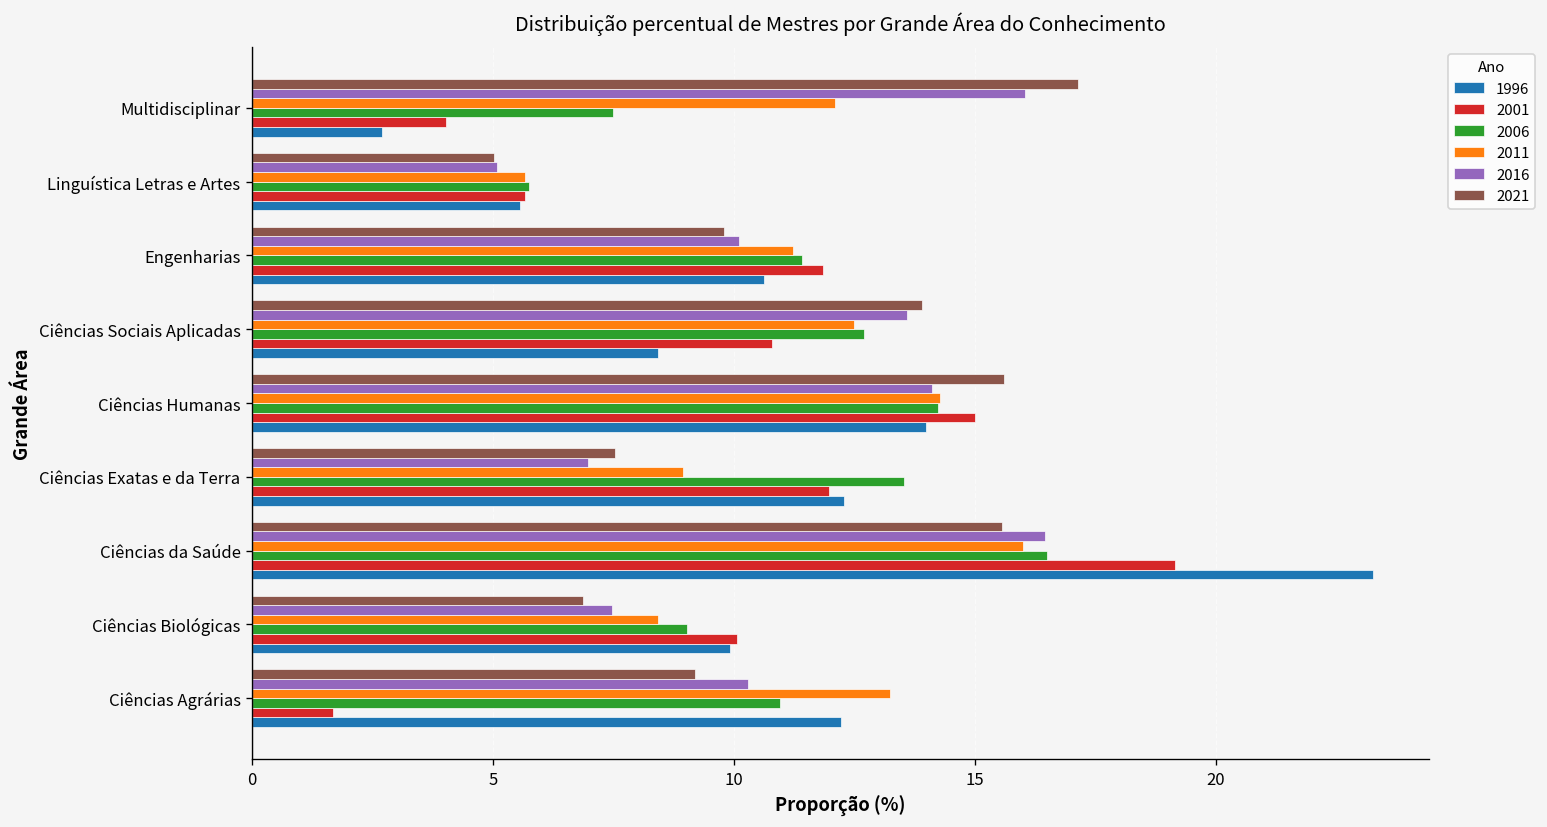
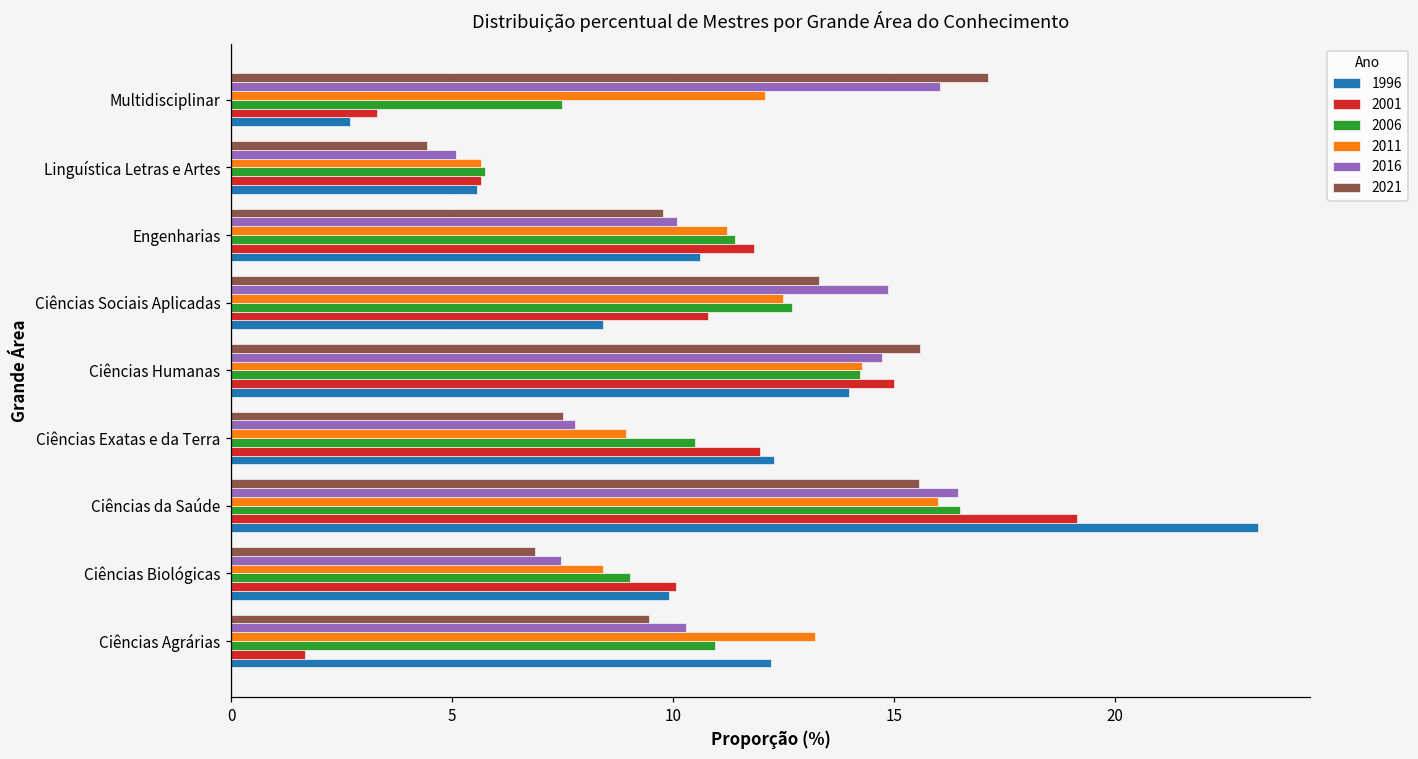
  {
    "1996": {
      "Multidisciplinar": 2.7,
      "Linguística Letras e Artes": 5.6,
      "Engenharias": 10.6,
      "Ciências Sociais Aplicadas": 8.4,
      "Ciências Humanas": 14.0,
      "Ciências Exatas e da Terra": 12.3,
      "Ciências da Saúde": 23.3,
      "Ciências Biológicas": 9.9,
      "Ciências Agrárias": 12.2
    },
    "2001": {
-     "Multidisciplinar": 4.0,
+     "Multidisciplinar": 3.3,
      "Linguística Letras e Artes": 5.7,
      "Engenharias": 11.8,
      "Ciências Sociais Aplicadas": 10.8,
      "Ciências Humanas": 15.0,
      "Ciências Exatas e da Terra": 12.0,
      "Ciências da Saúde": 19.1,
      "Ciências Biológicas": 10.1,
      "Ciências Agrárias": 1.7
    },
    "2006": {
      "Multidisciplinar": 7.5,
      "Linguística Letras e Artes": 5.7,
      "Engenharias": 11.4,
      "Ciências Sociais Aplicadas": 12.7,
      "Ciências Humanas": 14.2,
-     "Ciências Exatas e da Terra": 13.5,
+     "Ciências Exatas e da Terra": 10.5,
      "Ciências da Saúde": 16.5,
      "Ciências Biológicas": 9.0,
      "Ciências Agrárias": 11.0
    },
    "2011": {
      "Multidisciplinar": 12.1,
      "Linguística Letras e Artes": 5.7,
      "Engenharias": 11.2,
      "Ciências Sociais Aplicadas": 12.5,
      "Ciências Humanas": 14.3,
      "Ciências Exatas e da Terra": 8.9,
      "Ciências da Saúde": 16.0,
      "Ciências Biológicas": 8.4,
      "Ciências Agrárias": 13.2
    },
    "2016": {
      "Multidisciplinar": 16.0,
      "Linguística Letras e Artes": 5.1,
      "Engenharias": 10.1,
-     "Ciências Sociais Aplicadas": 13.6,
-     "Ciências Humanas": 14.1,
-     "Ciências Exatas e da Terra": 7.0,
+     "Ciências Sociais Aplicadas": 14.9,
+     "Ciências Humanas": 14.7,
+     "Ciências Exatas e da Terra": 7.8,
      "Ciências da Saúde": 16.5,
      "Ciências Biológicas": 7.5,
      "Ciências Agrárias": 10.3
    },
    "2021": {
      "Multidisciplinar": 17.1,
-     "Linguística Letras e Artes": 5.0,
+     "Linguística Letras e Artes": 4.4,
      "Engenharias": 9.8,
-     "Ciências Sociais Aplicadas": 13.9,
+     "Ciências Sociais Aplicadas": 13.3,
      "Ciências Humanas": 15.6,
      "Ciências Exatas e da Terra": 7.5,
      "Ciências da Saúde": 15.6,
      "Ciências Biológicas": 6.9,
-     "Ciências Agrárias": 9.2
+     "Ciências Agrárias": 9.5
    }
  }
